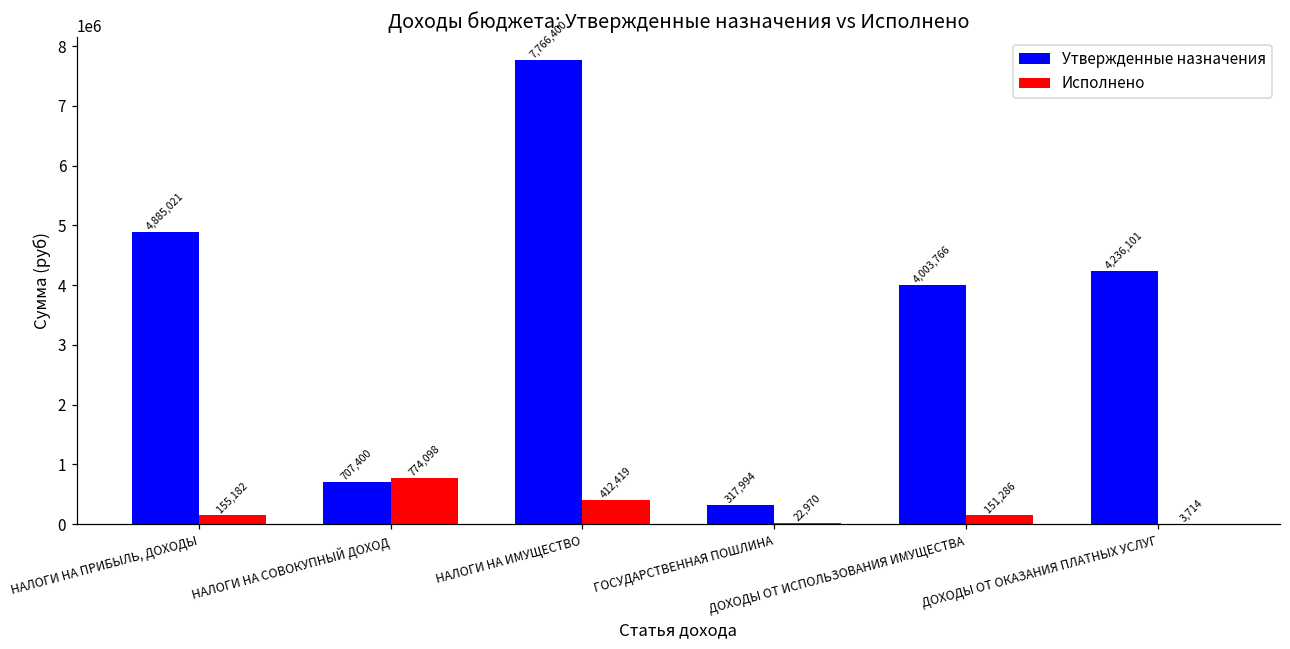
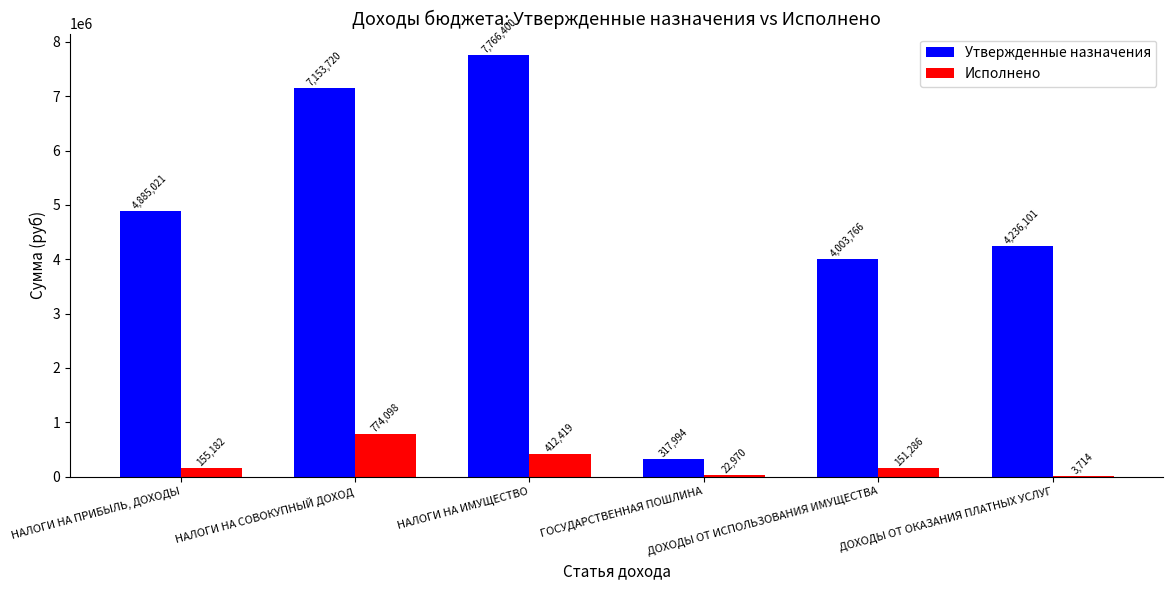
  {
    "Утвержденные назначения": {
      "НАЛОГИ НА ПРИБЫЛЬ, ДОХОДЫ": "4,885,021",
-     "НАЛОГИ НА СОВОКУПНЫЙ ДОХОД": "707,400",
+     "НАЛОГИ НА СОВОКУПНЫЙ ДОХОД": "7,153,720",
      "НАЛОГИ НА ИМУЩЕСТВО": "7,766,400",
      "ДОХОДЫ ОТ ИСПОЛЬЗОВАНИЯ ИМУЩЕСТВА": "4,003,766"
    },
    "Исполнено": {
      "НАЛОГИ НА ПРИБЫЛЬ, ДОХОДЫ": "155,182",
      "НАЛОГИ НА СОВОКУПНЫЙ ДОХОД": "774,098",
      "ГОСУДАРСТВЕННАЯ ПОШЛИНА": "22,970",
      "ДОХОДЫ ОТ ОКАЗАНИЯ ПЛАТНЫХ УСЛУГ": "3,714"
    }
  }
